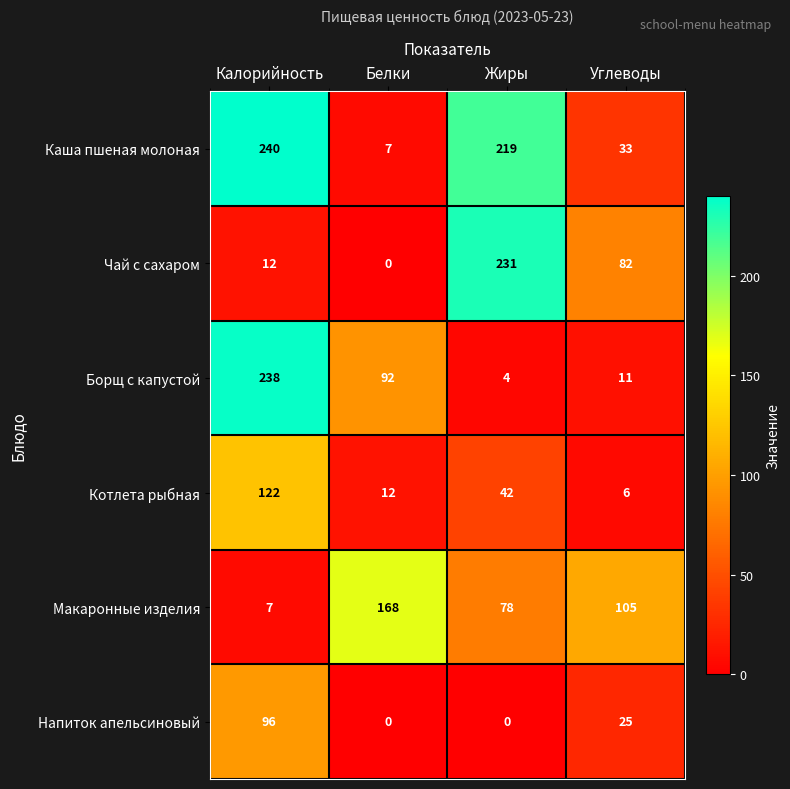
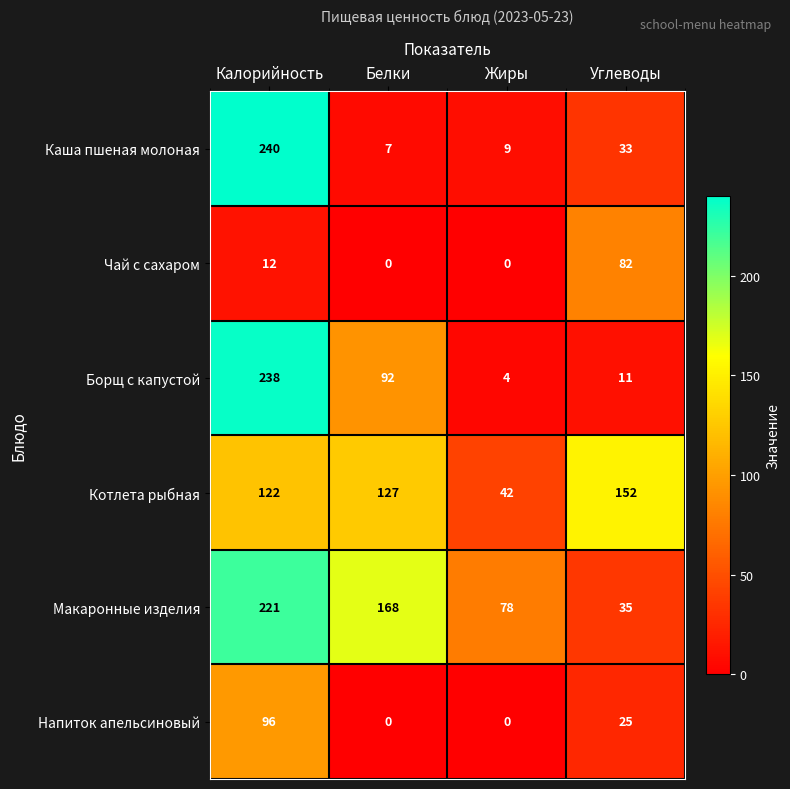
  {
    "Каша пшеная молоная": {
      "Калорийность": 240,
      "Белки": 7,
-     "Жиры": 219,
+     "Жиры": 9,
      "Углеводы": 33
    },
    "Чай с сахаром": {
      "Калорийность": 12,
      "Белки": 0,
-     "Жиры": 231,
+     "Жиры": 0,
      "Углеводы": 82
    },
    "Борщ с капустой": {
      "Калорийность": 238,
      "Белки": 92,
      "Жиры": 4,
      "Углеводы": 11
    },
    "Котлета рыбная": {
      "Калорийность": 122,
-     "Белки": 12,
+     "Белки": 127,
      "Жиры": 42,
-     "Углеводы": 6
+     "Углеводы": 152
    },
    "Макаронные изделия": {
-     "Калорийность": 7,
+     "Калорийность": 221,
      "Белки": 168,
      "Жиры": 78,
-     "Углеводы": 105
+     "Углеводы": 35
    },
    "Напиток апельсиновый": {
      "Калорийность": 96,
      "Белки": 0,
      "Жиры": 0,
      "Углеводы": 25
    }
  }
